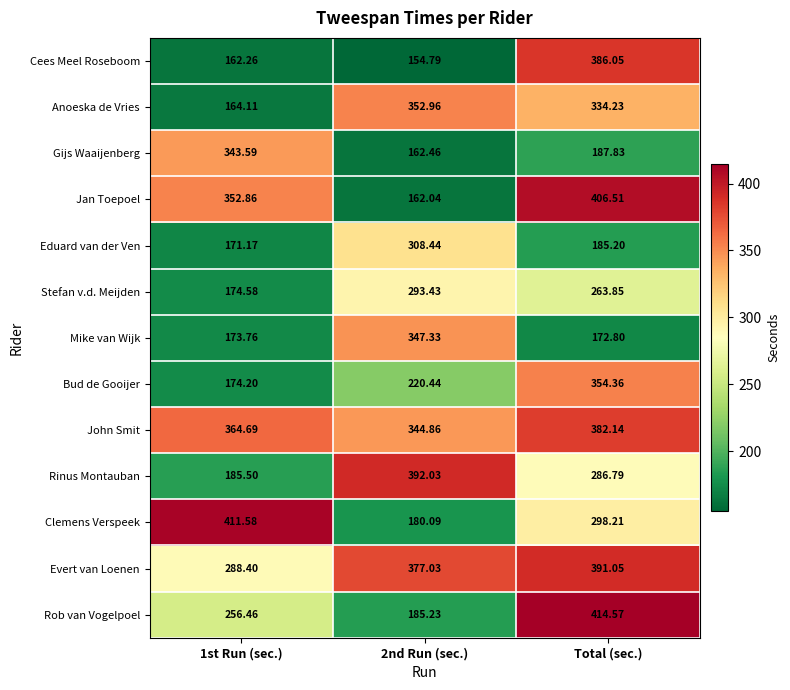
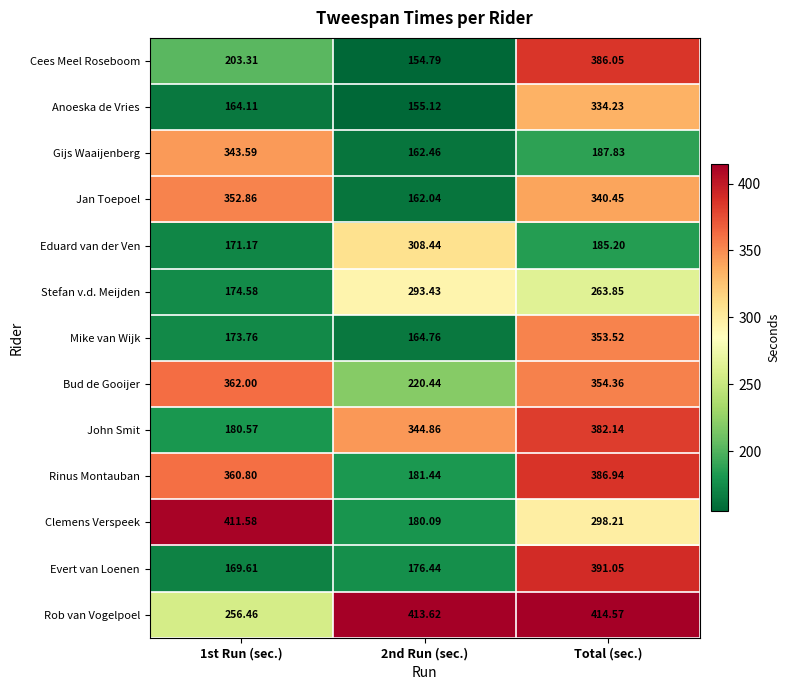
  {
    "Cees Meel Roseboom": {
-     "1st Run (sec.)": 162.26,
+     "1st Run (sec.)": 203.31,
      "2nd Run (sec.)": 154.79,
      "Total (sec.)": 386.05
    },
    "Anoeska de Vries": {
      "1st Run (sec.)": 164.11,
-     "2nd Run (sec.)": 352.96,
+     "2nd Run (sec.)": 155.12,
      "Total (sec.)": 334.23
    },
    "Gijs Waaijenberg": {
      "1st Run (sec.)": 343.59,
      "2nd Run (sec.)": 162.46,
      "Total (sec.)": 187.83
    },
    "Jan Toepoel": {
      "1st Run (sec.)": 352.86,
      "2nd Run (sec.)": 162.04,
-     "Total (sec.)": 406.51
+     "Total (sec.)": 340.45
    },
    "Eduard van der Ven": {
      "1st Run (sec.)": 171.17,
      "2nd Run (sec.)": 308.44,
      "Total (sec.)": 185.20
    },
    "Stefan v.d. Meijden": {
      "1st Run (sec.)": 174.58,
      "2nd Run (sec.)": 293.43,
      "Total (sec.)": 263.85
    },
    "Mike van Wijk": {
      "1st Run (sec.)": 173.76,
-     "2nd Run (sec.)": 347.33,
-     "Total (sec.)": 172.80
+     "2nd Run (sec.)": 164.76,
+     "Total (sec.)": 353.52
    },
    "Bud de Gooijer": {
-     "1st Run (sec.)": 174.20,
+     "1st Run (sec.)": 362.00,
      "2nd Run (sec.)": 220.44,
      "Total (sec.)": 354.36
    },
    "John Smit": {
-     "1st Run (sec.)": 364.69,
+     "1st Run (sec.)": 180.57,
      "2nd Run (sec.)": 344.86,
      "Total (sec.)": 382.14
    },
    "Rinus Montauban": {
-     "1st Run (sec.)": 185.50,
-     "2nd Run (sec.)": 392.03,
-     "Total (sec.)": 286.79
+     "1st Run (sec.)": 360.80,
+     "2nd Run (sec.)": 181.44,
+     "Total (sec.)": 386.94
    },
    "Clemens Verspeek": {
      "1st Run (sec.)": 411.58,
      "2nd Run (sec.)": 180.09,
      "Total (sec.)": 298.21
    },
    "Evert van Loenen": {
-     "1st Run (sec.)": 288.40,
-     "2nd Run (sec.)": 377.03,
+     "1st Run (sec.)": 169.61,
+     "2nd Run (sec.)": 176.44,
      "Total (sec.)": 391.05
    },
    "Rob van Vogelpoel": {
      "1st Run (sec.)": 256.46,
-     "2nd Run (sec.)": 185.23,
+     "2nd Run (sec.)": 413.62,
      "Total (sec.)": 414.57
    }
  }
